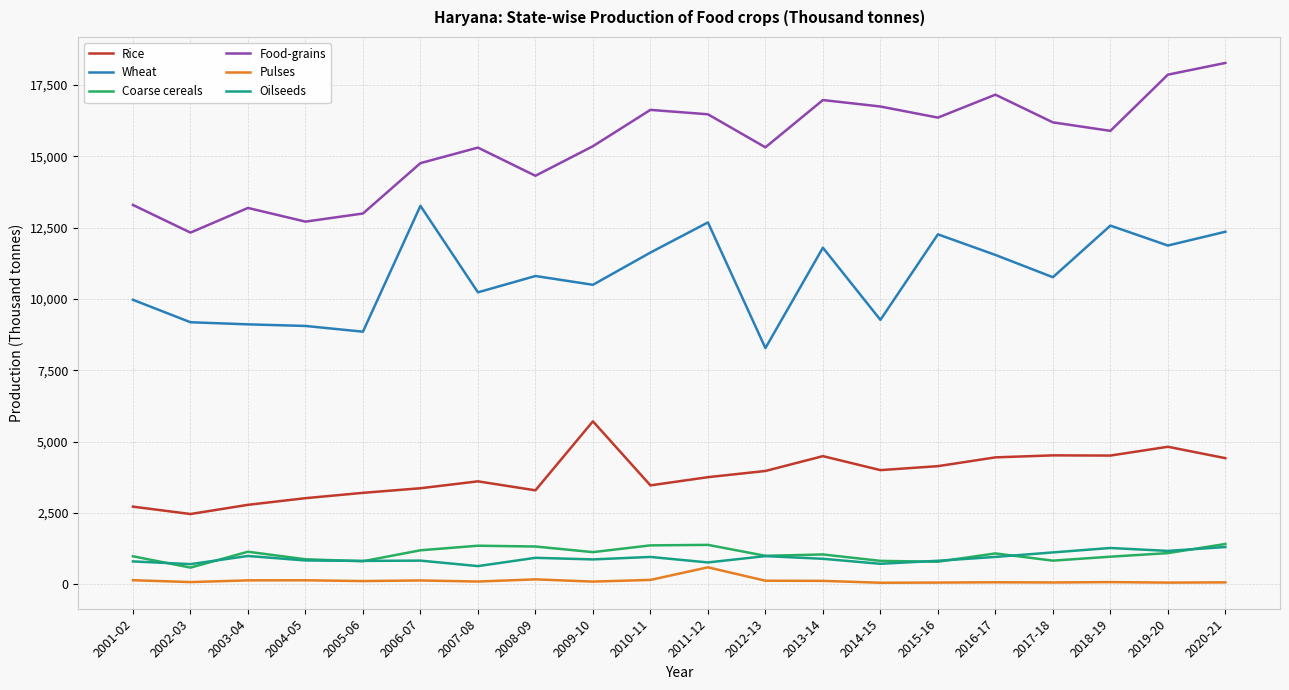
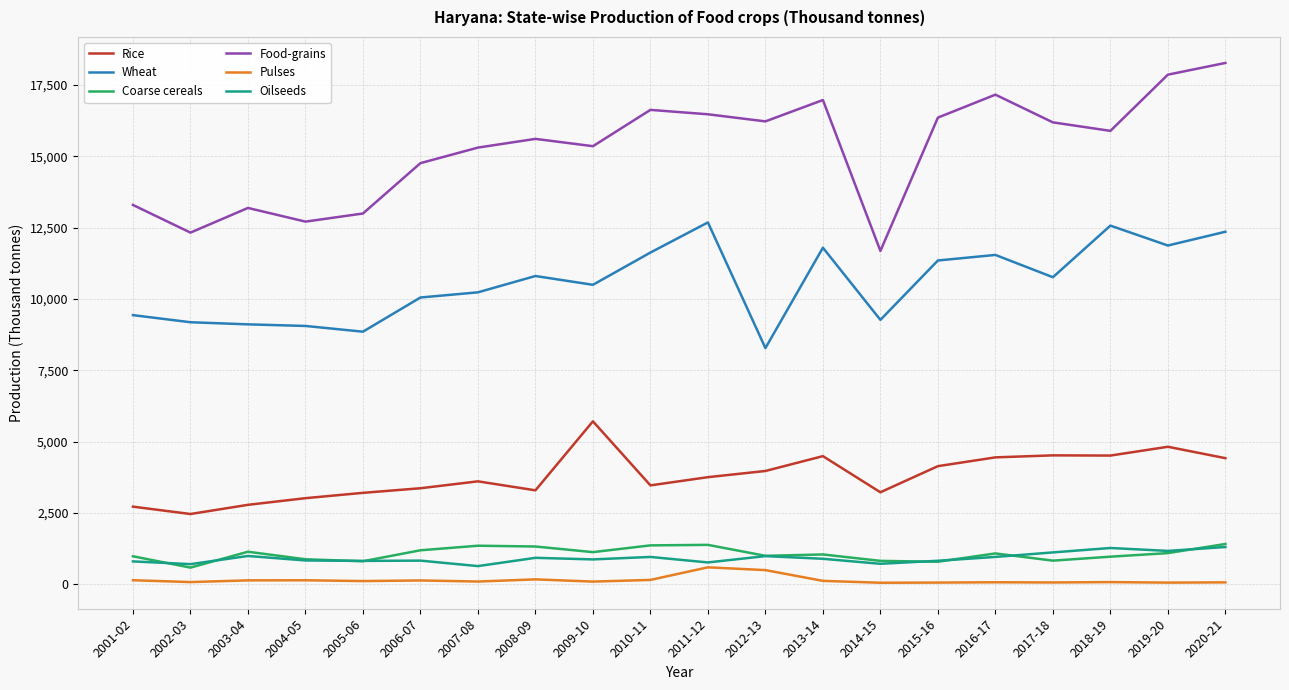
  {
    "Rice": {
      "2001-02": "2,700",
      "2002-03": "2,500",
      "2003-04": "2,800",
      "2004-05": "3,000",
      "2005-06": "3,200",
      "2006-07": "3,400",
      "2007-08": "3,600",
      "2008-09": "3,300",
      "2009-10": "5,700",
      "2010-11": "3,500",
      "2011-12": "3,800",
      "2012-13": "4,000",
      "2013-14": "4,500",
-     "2014-15": "4,000",
+     "2014-15": "3,200",
      "2015-16": "4,100",
      "2016-17": "4,500",
      "2017-18": "4,500",
      "2018-19": "4,500",
      "2019-20": "4,800",
      "2020-21": "4,400"
    },
    "Wheat": {
-     "2001-02": "10,000",
+     "2001-02": "9,400",
      "2002-03": "9,200",
      "2003-04": "9,100",
      "2004-05": "9,100",
      "2005-06": "8,900",
-     "2006-07": "13,300",
+     "2006-07": "10,100",
      "2007-08": "10,200",
      "2008-09": "10,800",
      "2009-10": "10,500",
      "2010-11": "11,600",
      "2011-12": "12,700",
      "2012-13": "8,300",
      "2013-14": "11,800",
      "2014-15": "9,300",
-     "2015-16": "12,300",
+     "2015-16": "11,400",
      "2016-17": "11,500",
      "2017-18": "10,800",
      "2018-19": "12,600",
      "2019-20": "11,900",
      "2020-21": "12,400"
    },
    "Food-grains": {
      "2001-02": "13,300",
      "2002-03": "12,300",
      "2003-04": "13,200",
      "2004-05": "12,700",
      "2005-06": "13,000",
      "2006-07": "14,800",
      "2007-08": "15,300",
-     "2008-09": "14,300",
+     "2008-09": "15,600",
      "2009-10": "15,400",
      "2010-11": "16,600",
      "2011-12": "16,500",
-     "2012-13": "15,300",
+     "2012-13": "16,200",
      "2013-14": "17,000",
-     "2014-15": "16,700",
+     "2014-15": "11,700",
      "2015-16": "16,400",
      "2016-17": "17,200",
      "2017-18": "16,200",
      "2018-19": "15,900",
      "2019-20": "17,900",
      "2020-21": "18,300"
    },
    "Pulses": {
      "2001-02": "100",
      "2002-03": "100",
      "2003-04": "100",
      "2004-05": "100",
      "2005-06": "100",
      "2006-07": "100",
      "2007-08": "100",
      "2008-09": "200",
      "2009-10": "100",
      "2010-11": "200",
      "2011-12": "600",
-     "2012-13": "100",
+     "2012-13": "500",
      "2013-14": "100",
      "2014-15": "100",
      "2015-16": "100",
      "2016-17": "100",
      "2017-18": "100",
      "2018-19": "100",
      "2019-20": "100",
      "2020-21": "100"
    }
  }
